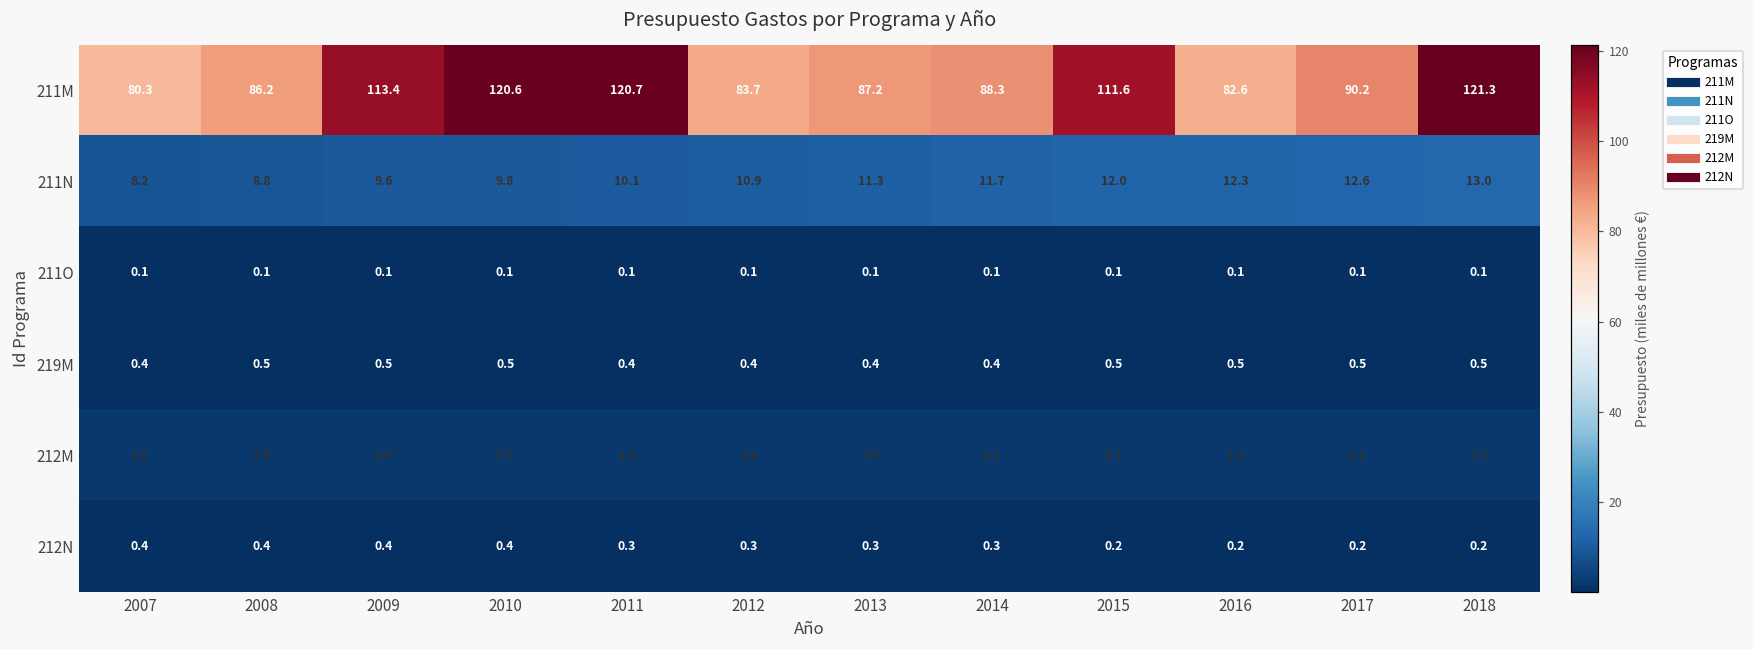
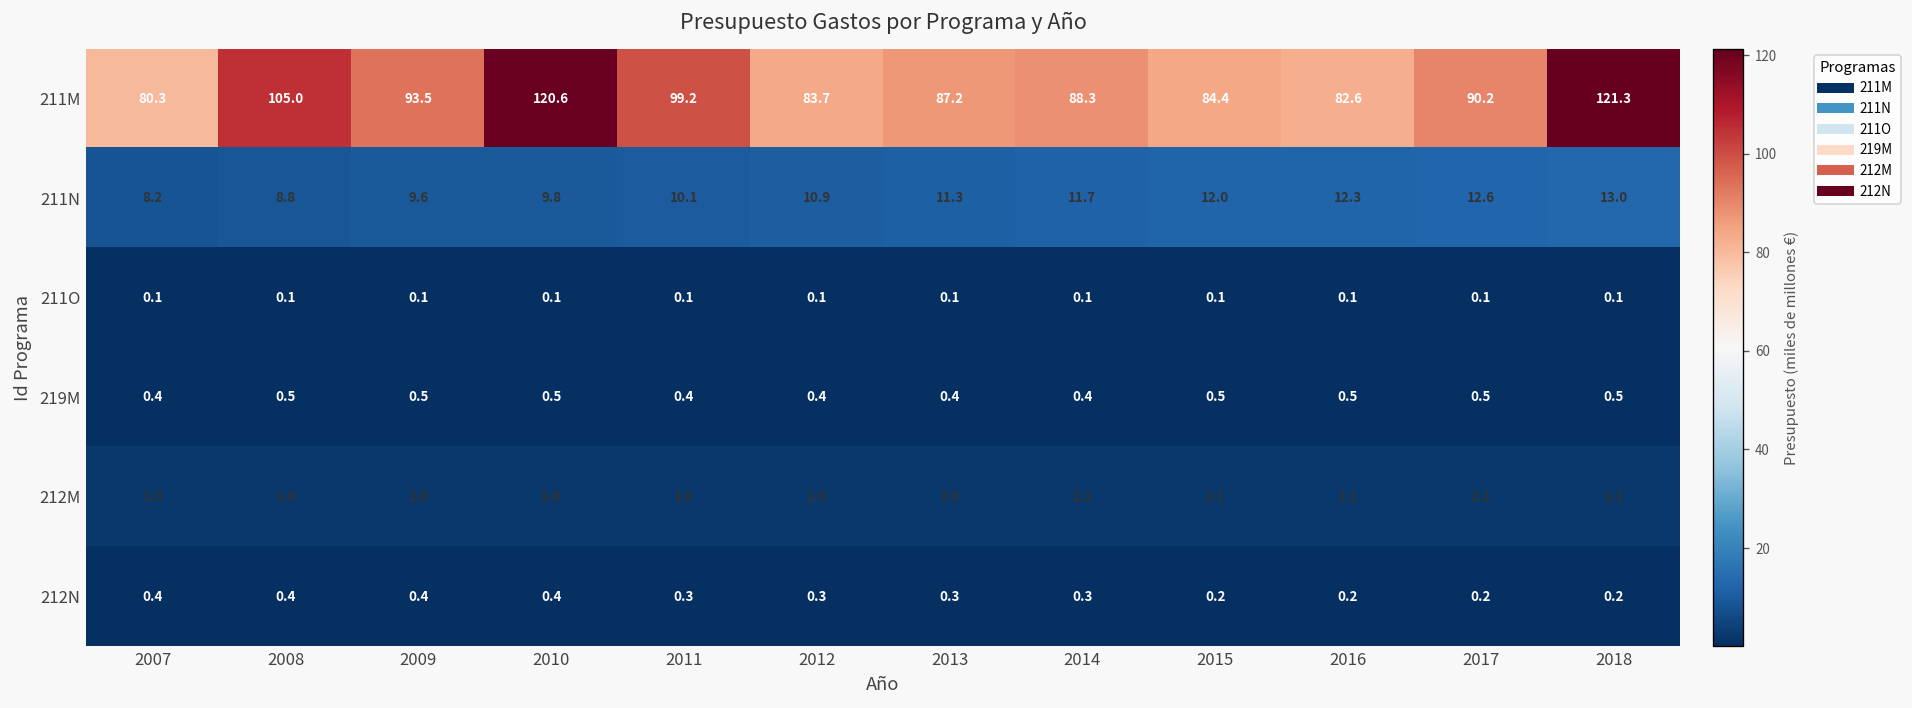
  {
    "211M": {
      "2007": 80.3,
-     "2008": 86.2,
-     "2009": 113.4,
+     "2008": 105.0,
+     "2009": 93.5,
      "2010": 120.6,
-     "2011": 120.7,
+     "2011": 99.2,
      "2012": 83.7,
      "2013": 87.2,
      "2014": 88.3,
-     "2015": 111.6,
+     "2015": 84.4,
      "2016": 82.6,
      "2017": 90.2,
      "2018": 121.3
    },
    "211N": {
      "2007": 8.2,
      "2008": 8.8,
      "2009": 9.6,
      "2010": 9.8,
      "2011": 10.1,
      "2012": 10.9,
      "2013": 11.3,
      "2014": 11.7,
      "2015": 12.0,
      "2016": 12.3,
      "2017": 12.6,
      "2018": 13.0
    },
    "211O": {
      "2007": 0.1,
      "2008": 0.1,
      "2009": 0.1,
      "2010": 0.1,
      "2011": 0.1,
      "2012": 0.1,
      "2013": 0.1,
      "2014": 0.1,
      "2015": 0.1,
      "2016": 0.1,
      "2017": 0.1,
      "2018": 0.1
    },
    "219M": {
      "2007": 0.4,
      "2008": 0.5,
      "2009": 0.5,
      "2010": 0.5,
      "2011": 0.4,
      "2012": 0.4,
      "2013": 0.4,
      "2014": 0.4,
      "2015": 0.5,
      "2016": 0.5,
      "2017": 0.5,
      "2018": 0.5
    },
    "212M": {
      "2007": 2.0,
      "2008": 2.0,
      "2009": 2.0,
      "2010": 2.0,
      "2011": 2.0,
      "2012": 2.0,
      "2013": 2.0,
      "2014": 2.1,
      "2015": 2.1,
      "2016": 2.1,
      "2017": 2.1,
      "2018": 2.1
    },
    "212N": {
      "2007": 0.4,
      "2008": 0.4,
      "2009": 0.4,
      "2010": 0.4,
      "2011": 0.3,
      "2012": 0.3,
      "2013": 0.3,
      "2014": 0.3,
      "2015": 0.2,
      "2016": 0.2,
      "2017": 0.2,
      "2018": 0.2
    }
  }
